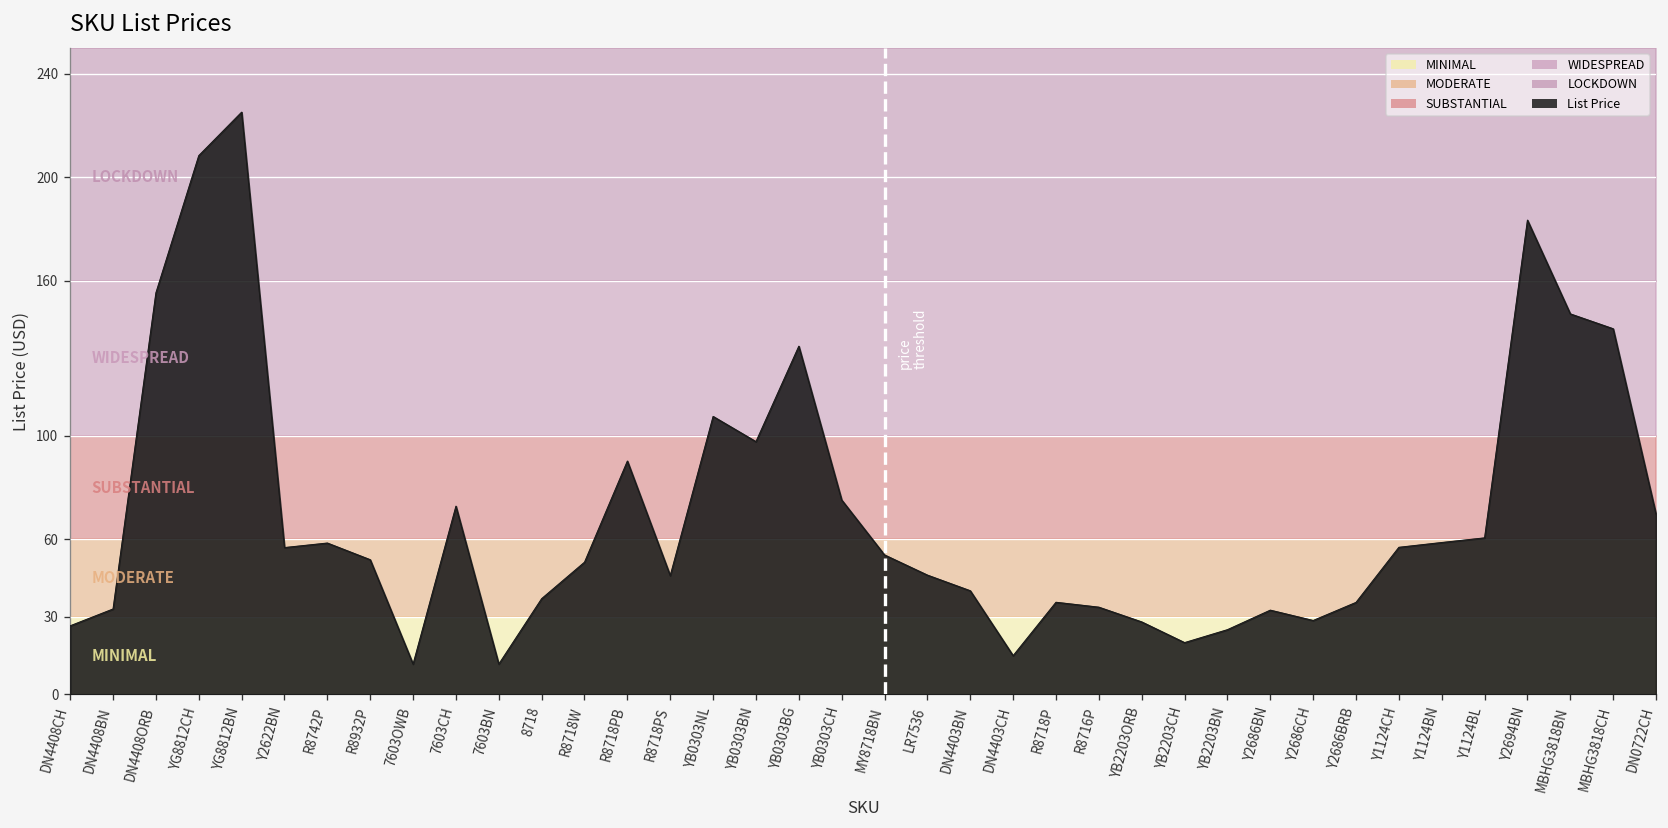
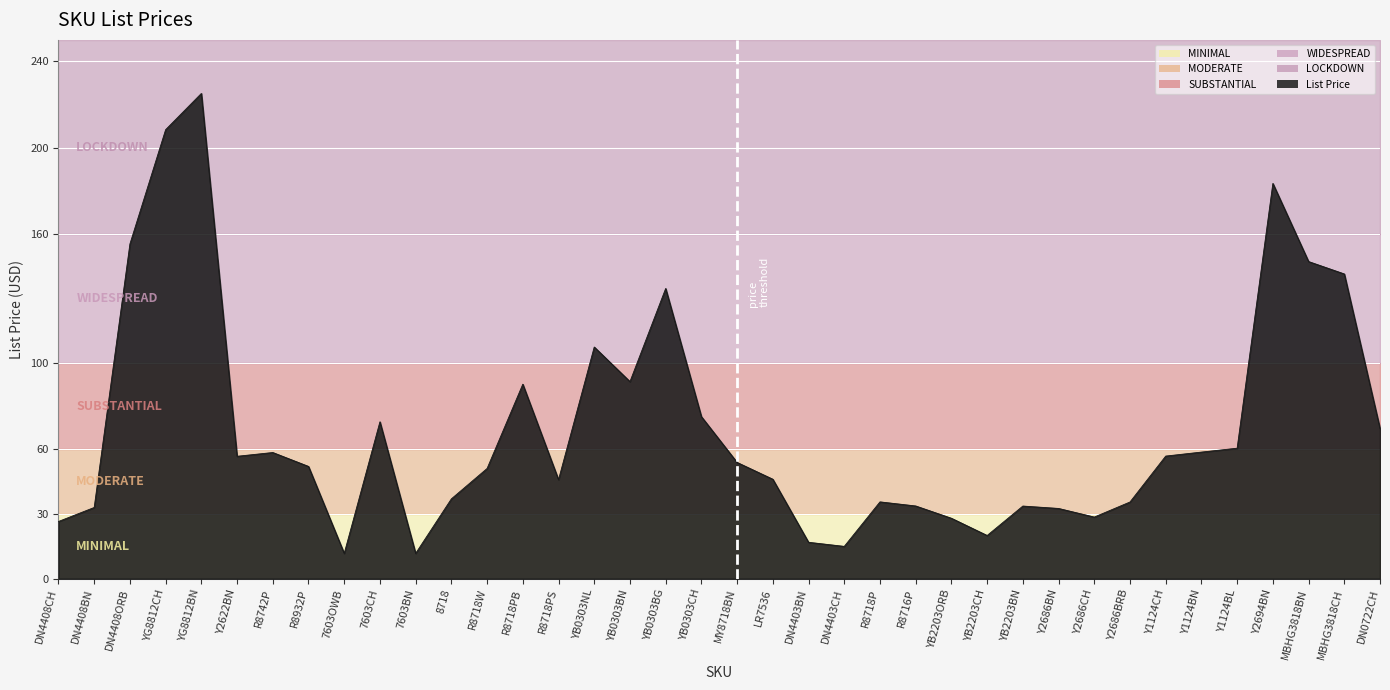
  {
    "List Price": {
      "DN4408CH": 27,
      "DN4408BN": 33,
      "DN4408ORB": 155,
      "YG8812CH": 208,
      "YG8812BN": 225,
      "Y2622BN": 57,
      "R8742P": 59,
      "R8932P": 52,
      "7603OWB": 12,
      "7603CH": 73,
      "7603BN": 12,
      "8718": 37,
      "R8718W": 51,
      "R8718PB": 90,
      "R8718PS": 46,
      "YB0303NL": 108,
-     "YB0303BN": 98,
+     "YB0303BN": 91,
      "YB0303BG": 135,
      "YB0303CH": 75,
      "MY8718BN": 54,
      "LR7536": 46,
-     "DN4403BN": 40,
+     "DN4403BN": 17,
      "DN4403CH": 15,
      "R8718P": 36,
      "R8716P": 34,
      "YB2203ORB": 28,
      "YB2203CH": 20,
-     "YB2203BN": 25,
+     "YB2203BN": 34,
      "Y2686BN": 33,
      "Y2686CH": 29,
      "Y2686BRB": 36,
      "Y1124CH": 57,
      "Y1124BN": 59,
      "Y2694BN": 183,
      "MBHG3818BN": 147,
      "MBHG3818CH": 141,
      "DN0722CH": 70
    }
  }
